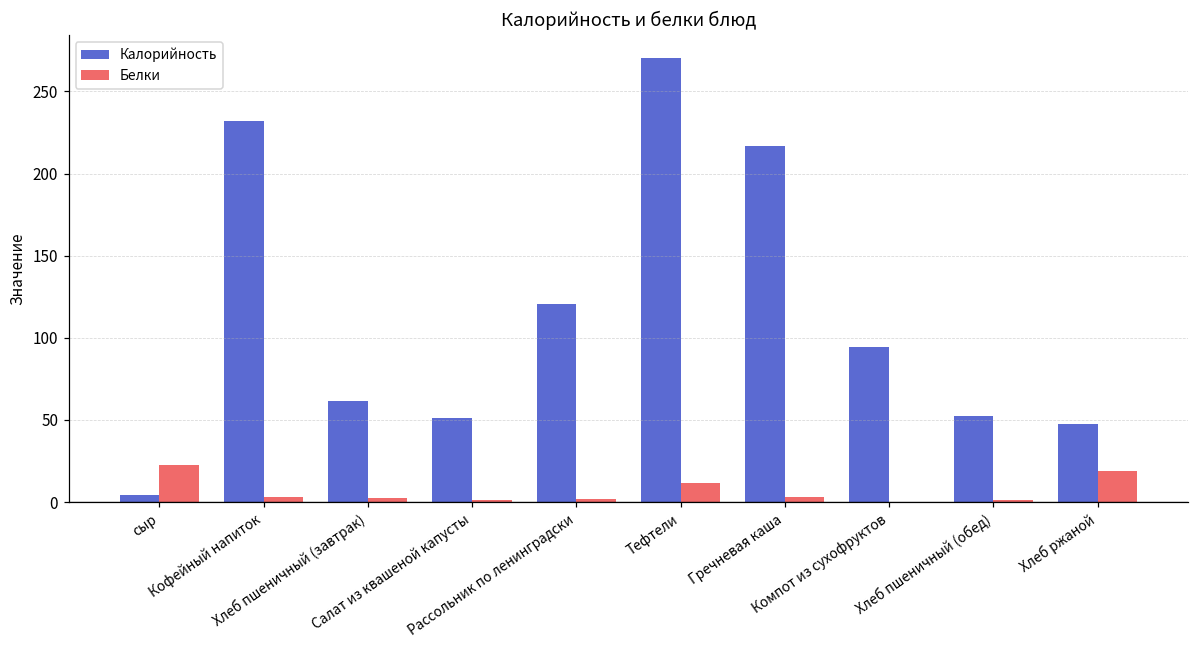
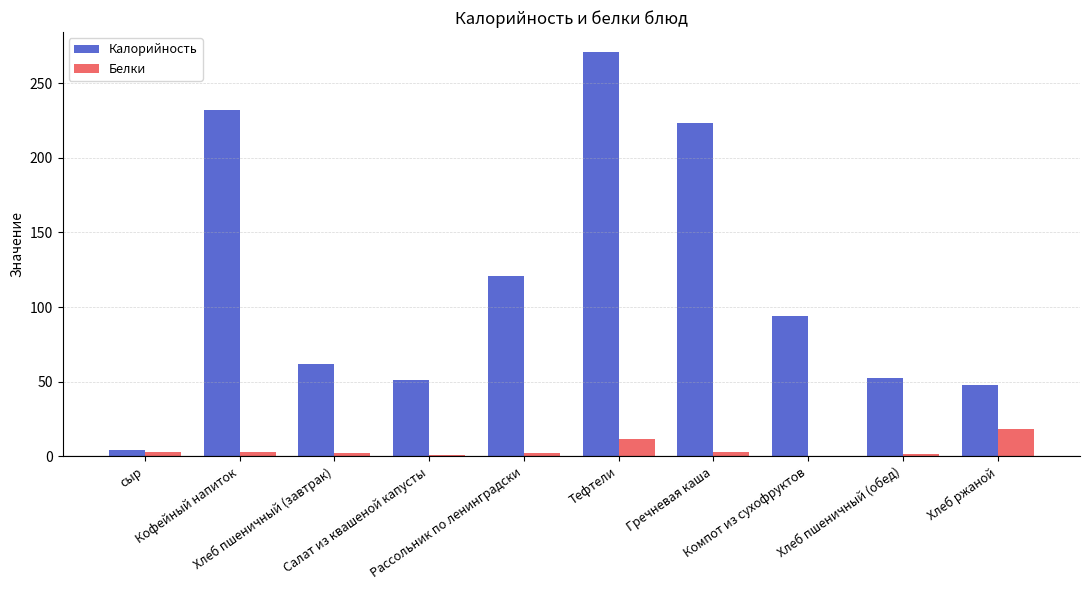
  {
    "Калорийность": {
      "сыр": 4,
      "Кофейный напиток": 232,
      "Хлеб пшеничный (завтрак)": 62,
      "Салат из квашеной капусты": 51,
      "Рассольник по ленинградски": 121,
      "Тефтели": 271,
-     "Гречневая каша": 217,
+     "Гречневая каша": 223,
      "Компот из сухофруктов": 94,
      "Хлеб пшеничный (обед)": 52,
      "Хлеб ржаной": 48
    },
    "Белки": {
-     "сыр": 23,
+     "сыр": 3,
      "Кофейный напиток": 3,
      "Хлеб пшеничный (завтрак)": 2,
      "Рассольник по ленинградски": 2,
      "Тефтели": 11,
      "Гречневая каша": 3,
      "Хлеб ржаной": 19
    }
  }
